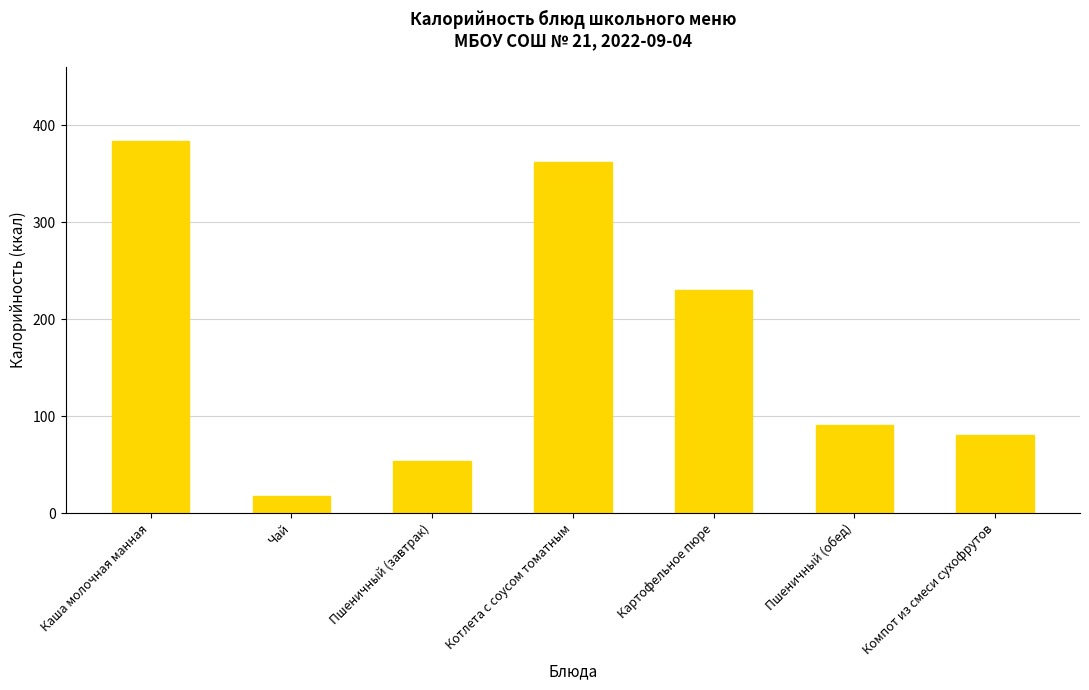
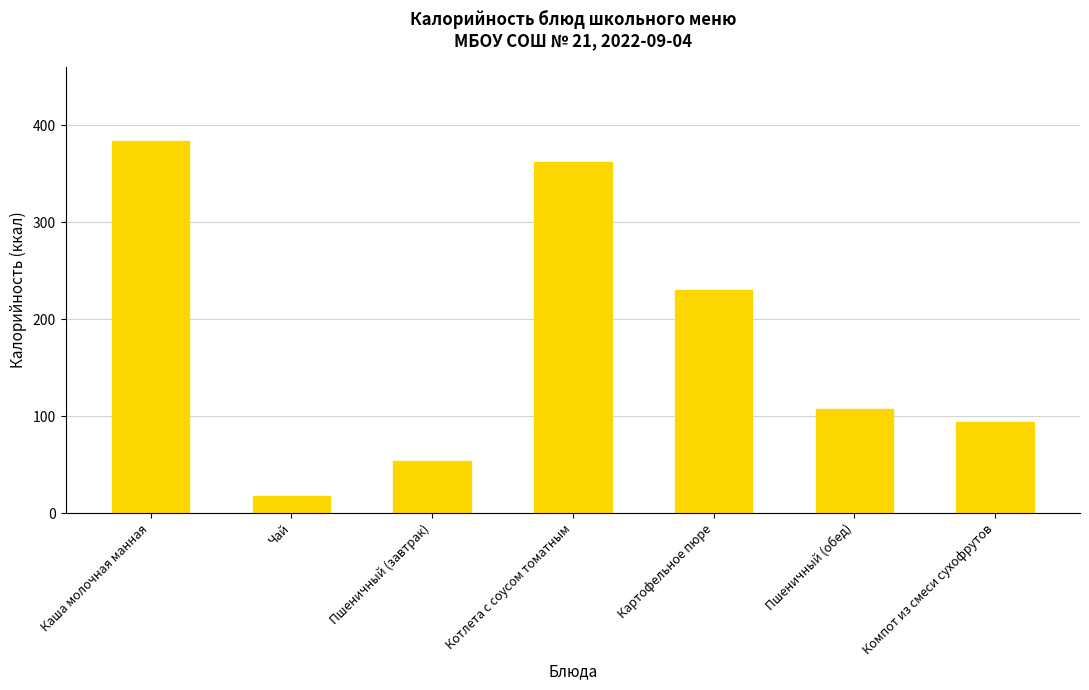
  {
    "Каша молочная манная": 380,
    "Чай": 20,
    "Пшеничный (завтрак)": 50,
    "Котлета с соусом томатным": 360,
    "Картофельное пюре": 230,
-   "Пшеничный (обед)": 90,
-   "Компот из смеси сухофрутов": 80
+   "Пшеничный (обед)": 110,
+   "Компот из смеси сухофрутов": 90
  }
